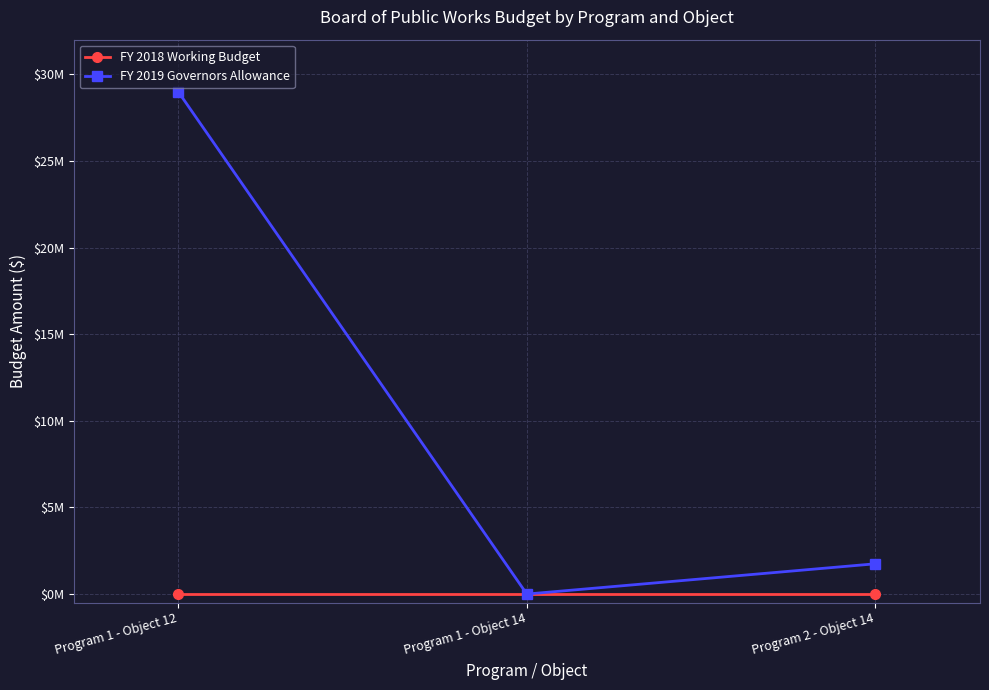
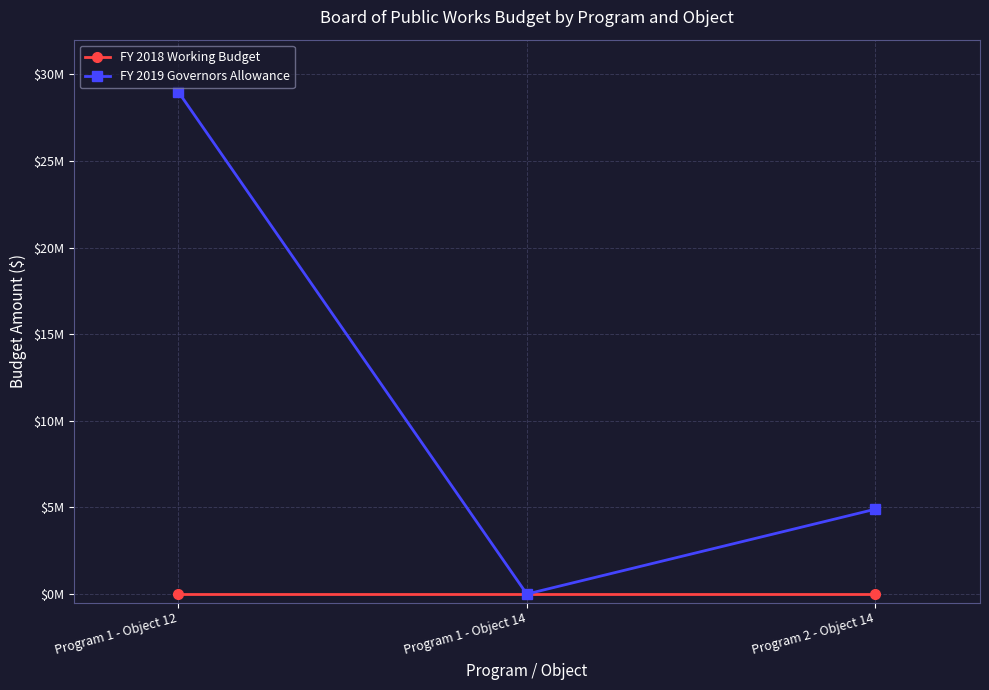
  {
    "FY 2018 Working Budget": {
      "Program 1 - Object 12": "$0",
      "Program 2 - Object 14": "$0"
    },
    "FY 2019 Governors Allowance": {
      "Program 1 - Object 12": "$29000000",
-     "Program 2 - Object 14": "$1700000"
+     "Program 2 - Object 14": "$4900000"
    }
  }
